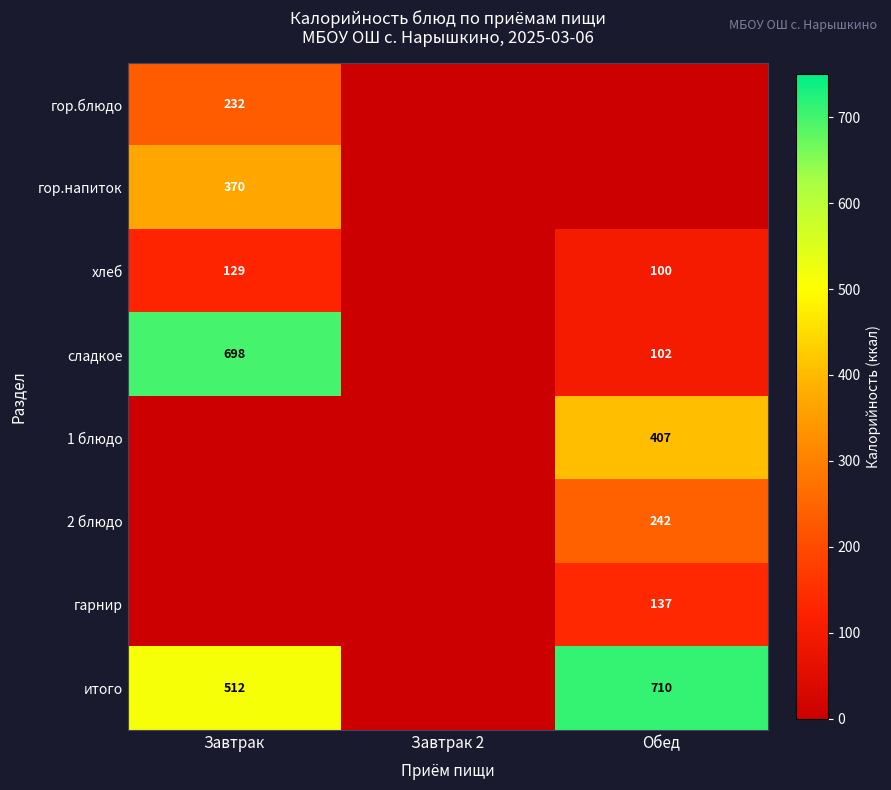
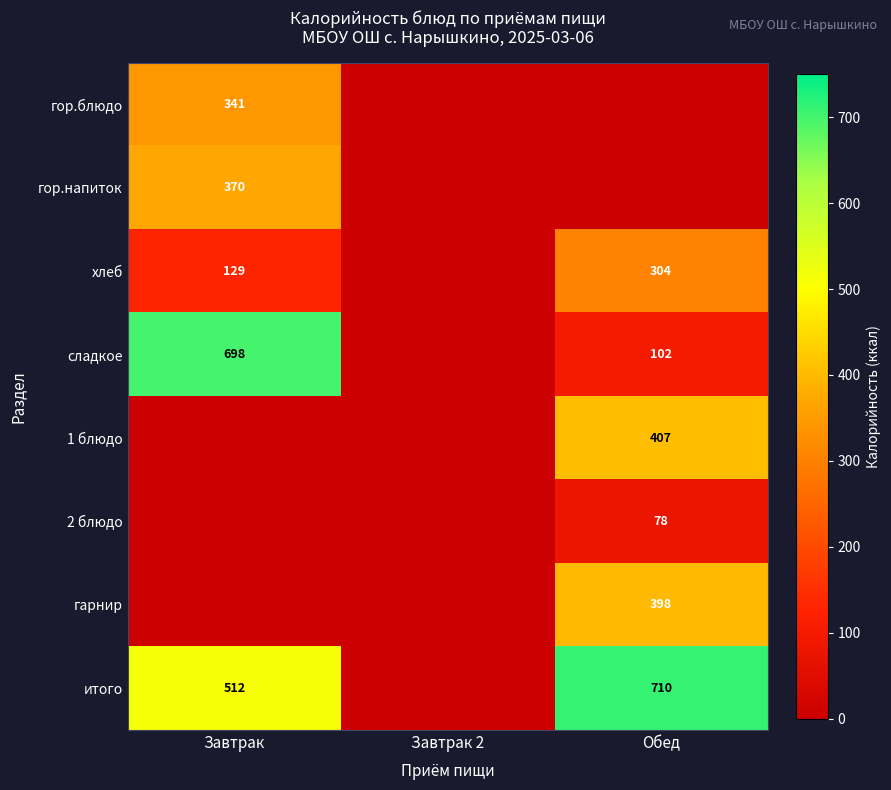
  {
    "гор.блюдо": {
-     "Завтрак": 232
+     "Завтрак": 341
    },
    "гор.напиток": {
      "Завтрак": 370
    },
    "хлеб": {
      "Завтрак": 129,
-     "Обед": 100
+     "Обед": 304
    },
    "сладкое": {
      "Завтрак": 698,
      "Обед": 102
    },
    "1 блюдо": {
      "Обед": 407
    },
    "2 блюдо": {
-     "Обед": 242
+     "Обед": 78
    },
    "гарнир": {
-     "Обед": 137
+     "Обед": 398
    },
    "итого": {
      "Завтрак": 512,
      "Обед": 710
    }
  }
